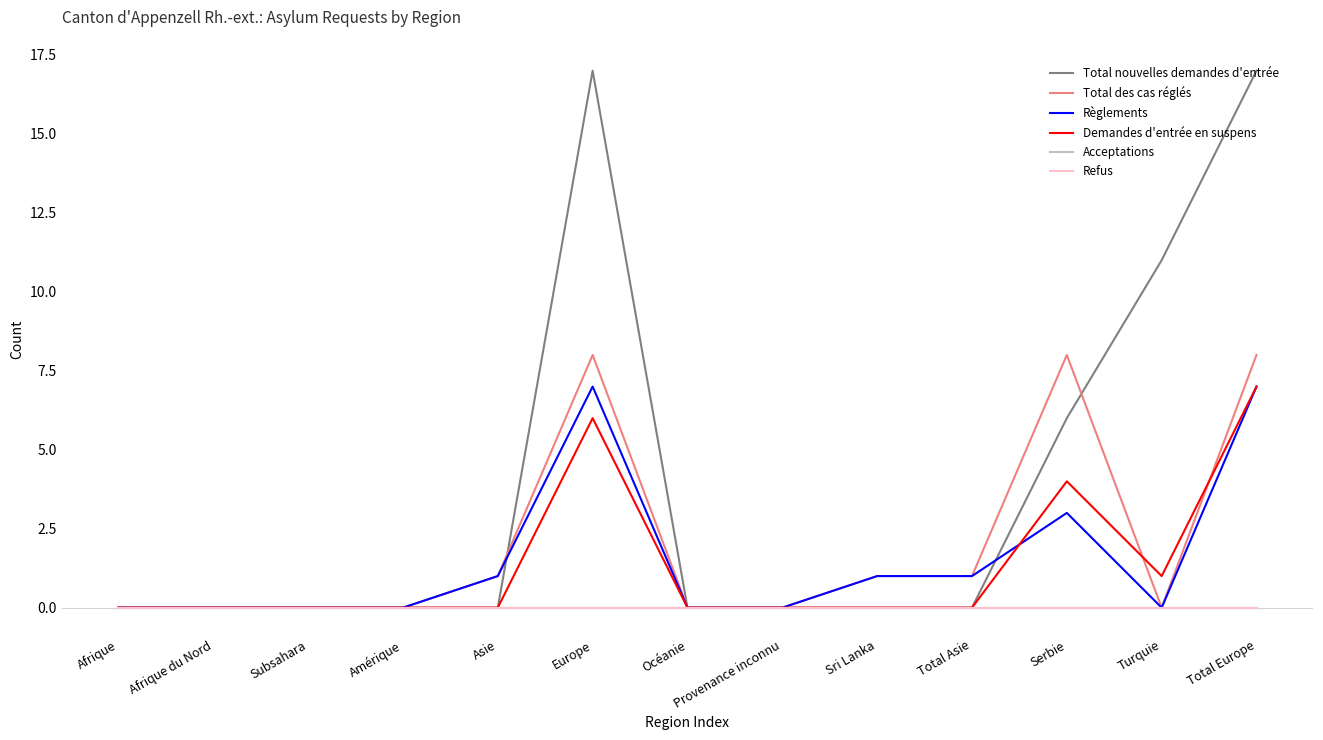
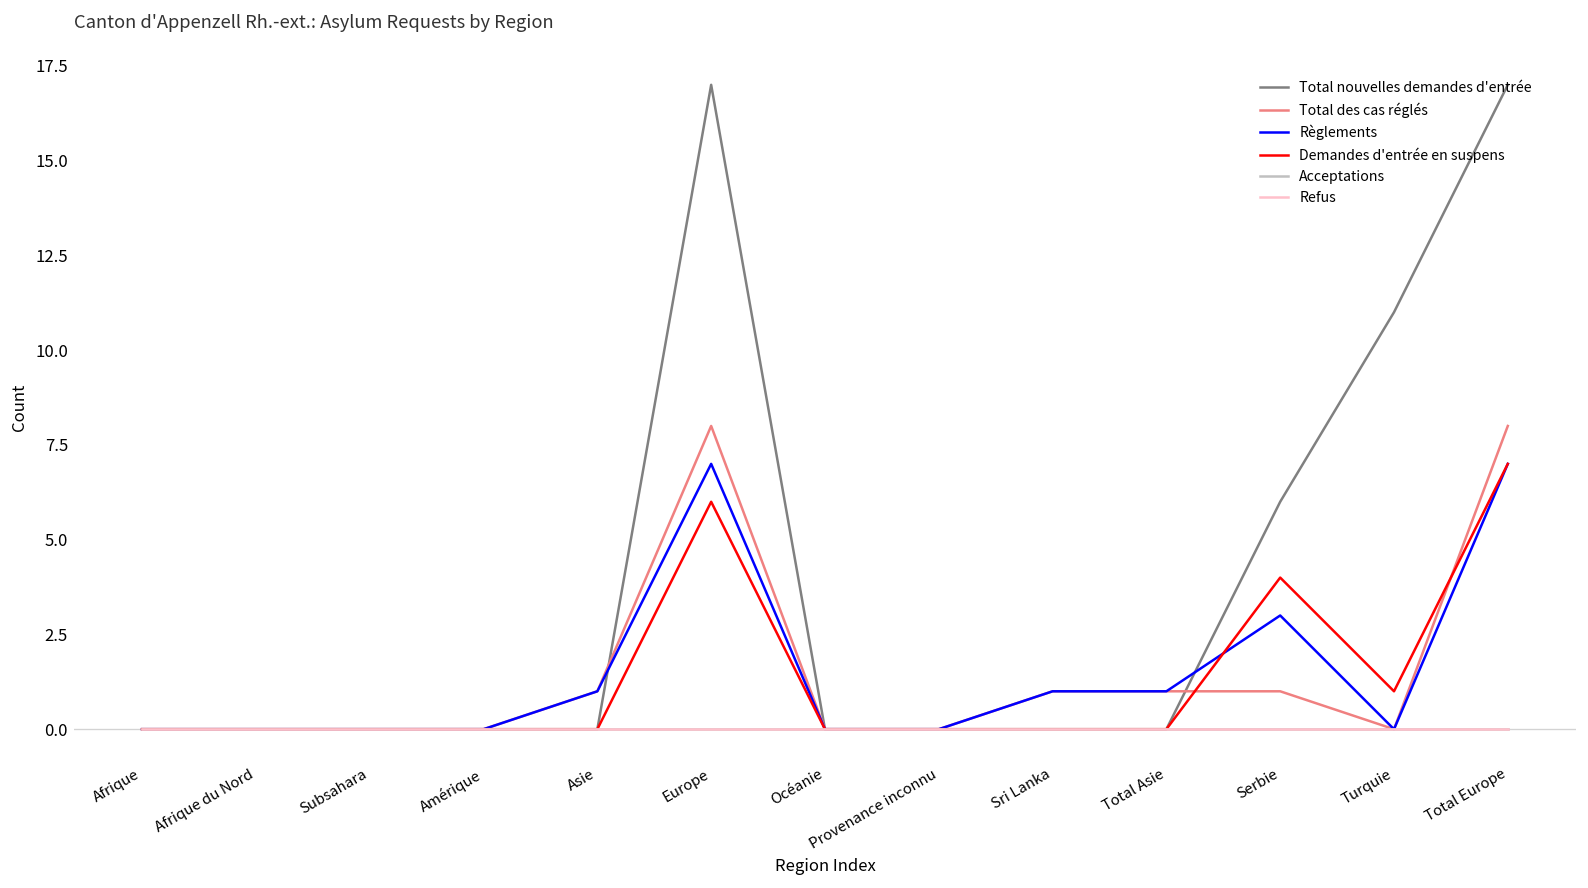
  {
    "Total nouvelles demandes d'entrée": {
      "Europe": 17,
      "Serbie": 6,
      "Turquie": 11,
      "Total Europe": 17
    },
    "Total des cas réglés": {
      "Europe": 8,
-     "Serbie": 8,
+     "Serbie": 1,
      "Total Europe": 8
    },
    "Règlements": {
      "Europe": 7,
      "Serbie": 3
    },
    "Demandes d'entrée en suspens": {
      "Europe": 6,
      "Serbie": 4,
      "Turquie": 1
    },
    "Refus": {
      "Europe": 0,
      "Serbie": 0,
      "Total Europe": 0
    }
  }
